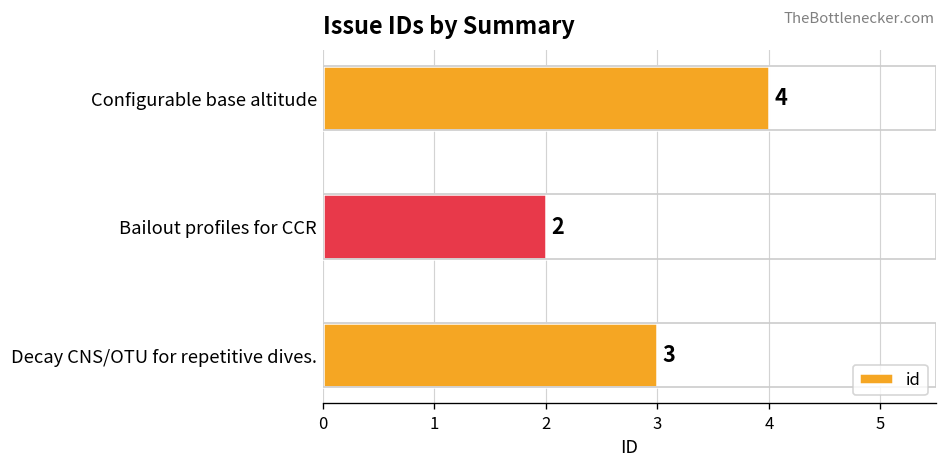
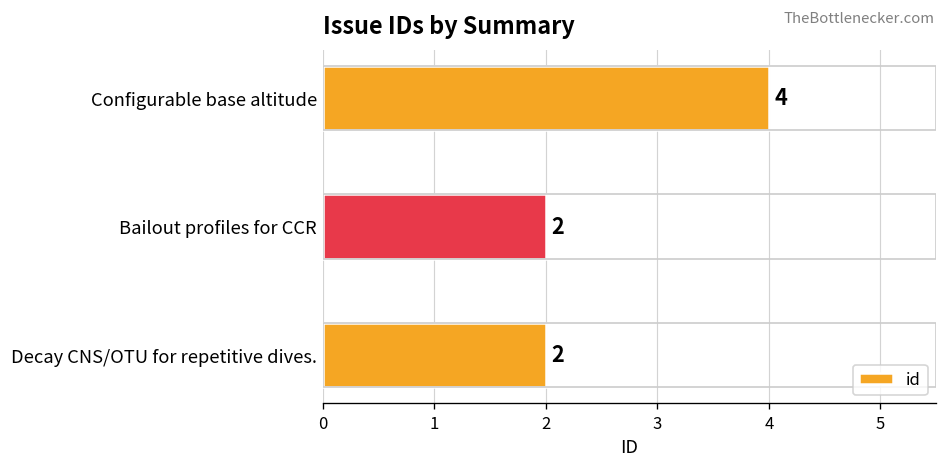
  {
    "Configurable base altitude": 4,
    "Bailout profiles for CCR": 2,
-   "Decay CNS/OTU for repetitive dives.": 3
+   "Decay CNS/OTU for repetitive dives.": 2
  }
